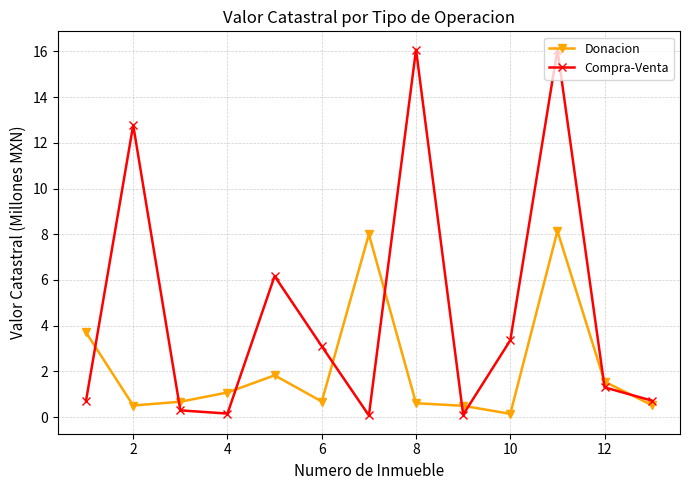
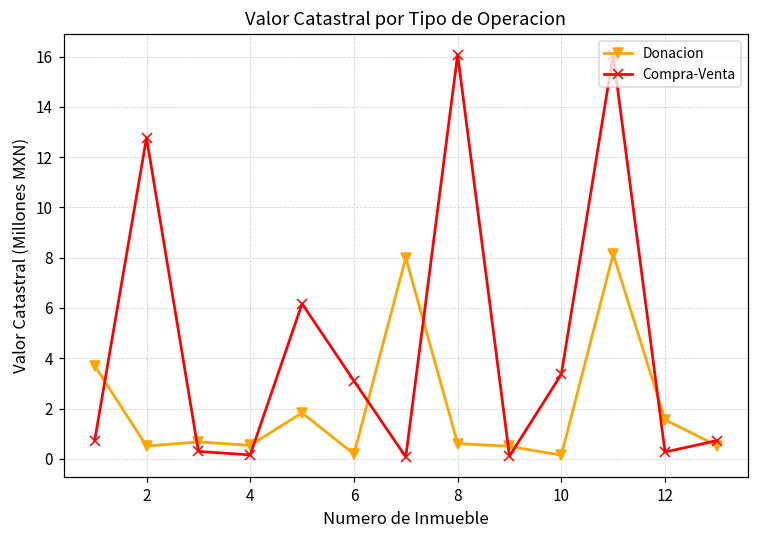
  {
    "Donacion": {
      "2": 0.5,
-     "4": 1.1,
-     "6": 0.7,
+     "4": 0.5,
+     "6": 0.2,
      "8": 0.6,
      "10": 0.1,
      "12": 1.6
    },
    "Compra-Venta": {
      "2": 12.8,
      "4": 0.2,
      "6": 3.1,
      "8": 16.1,
      "10": 3.4,
-     "12": 1.3
+     "12": 0.3
    }
  }
